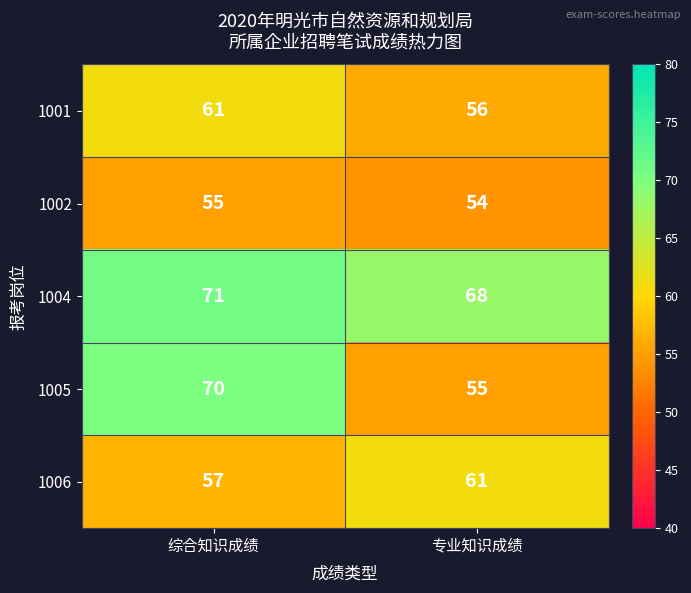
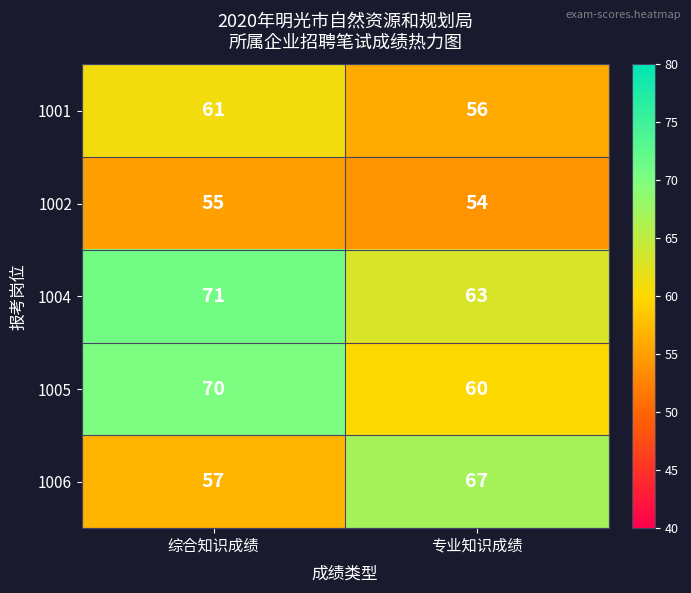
  {
    "1001": {
      "综合知识成绩": 61,
      "专业知识成绩": 56
    },
    "1002": {
      "综合知识成绩": 55,
      "专业知识成绩": 54
    },
    "1004": {
      "综合知识成绩": 71,
-     "专业知识成绩": 68
+     "专业知识成绩": 63
    },
    "1005": {
      "综合知识成绩": 70,
-     "专业知识成绩": 55
+     "专业知识成绩": 60
    },
    "1006": {
      "综合知识成绩": 57,
-     "专业知识成绩": 61
+     "专业知识成绩": 67
    }
  }
